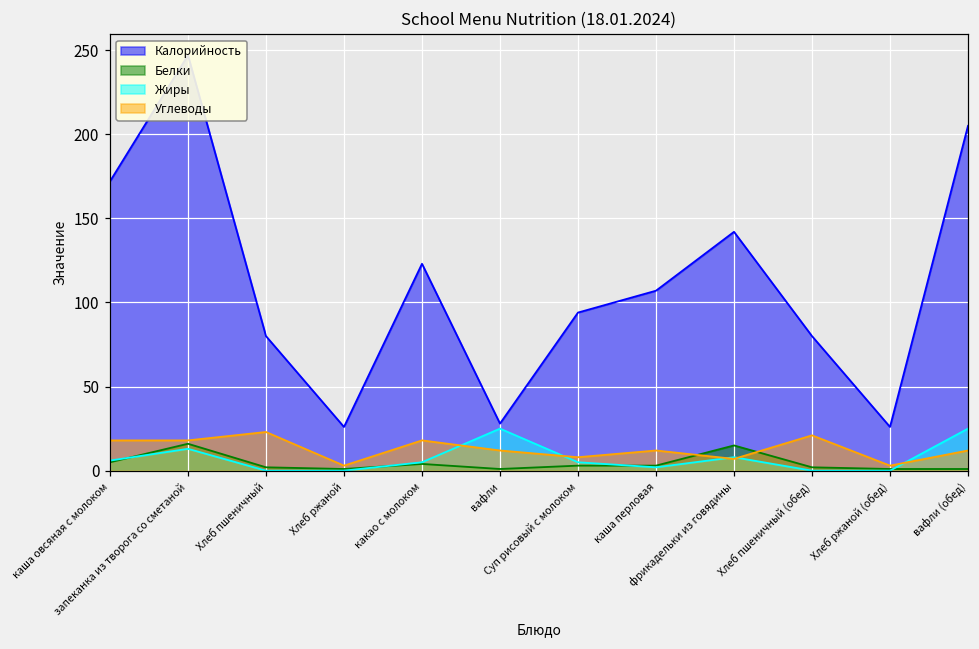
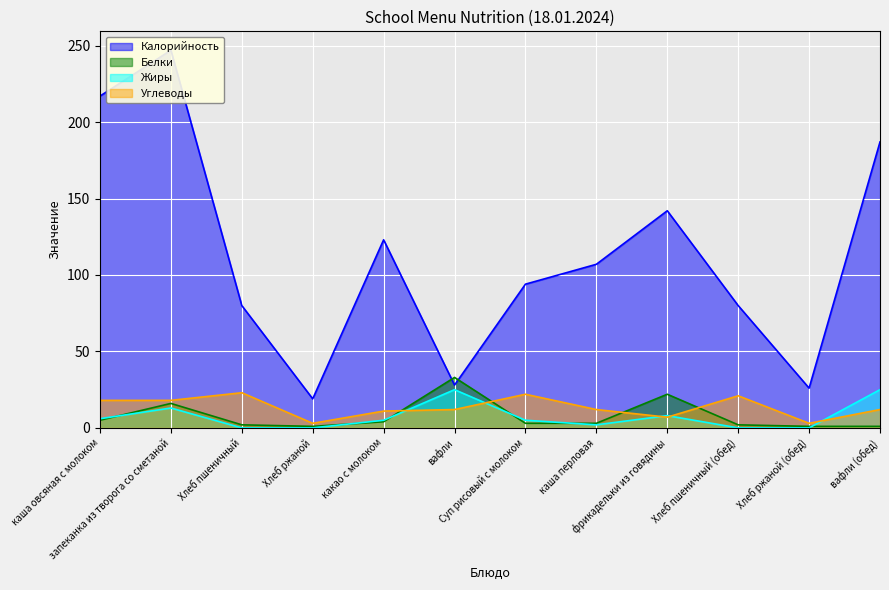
  {
    "Калорийность": {
-     "каша овсяная с молоком": 172,
+     "каша овсяная с молоком": 217,
      "Хлеб пшеничный": 80,
-     "Хлеб ржаной": 26,
+     "Хлеб ржаной": 19,
      "какао с молоком": 123,
      "вафли": 28,
      "Суп рисовый с молоком": 94,
      "каша перловая": 107,
      "фрикадельки из говядины": 142,
      "Хлеб пшеничный (обед)": 80,
      "Хлеб ржаной (обед)": 26,
-     "вафли (обед)": 205
+     "вафли (обед)": 187
    },
    "Белки": {
      "запеканка из творога со сметаной": 16,
      "Хлеб пшеничный": 2,
-     "вафли": 1,
+     "вафли": 33,
      "Суп рисовый с молоком": 3,
-     "фрикадельки из говядины": 15,
+     "фрикадельки из говядины": 22,
      "Хлеб пшеничный (обед)": 2,
      "вафли (обед)": 1
    },
    "Жиры": {
      "запеканка из творога со сметаной": 13,
      "Хлеб пшеничный": 0,
      "вафли": 25,
      "Суп рисовый с молоком": 5,
      "Хлеб пшеничный (обед)": 0,
      "вафли (обед)": 25
    },
    "Углеводы": {
      "каша овсяная с молоком": 18,
      "запеканка из творога со сметаной": 18,
      "Хлеб пшеничный": 23,
      "Хлеб ржаной": 3,
-     "какао с молоком": 18,
+     "какао с молоком": 11,
      "вафли": 12,
-     "Суп рисовый с молоком": 8,
+     "Суп рисовый с молоком": 22,
      "каша перловая": 12,
      "Хлеб пшеничный (обед)": 21,
      "Хлеб ржаной (обед)": 3,
      "вафли (обед)": 12
    }
  }
